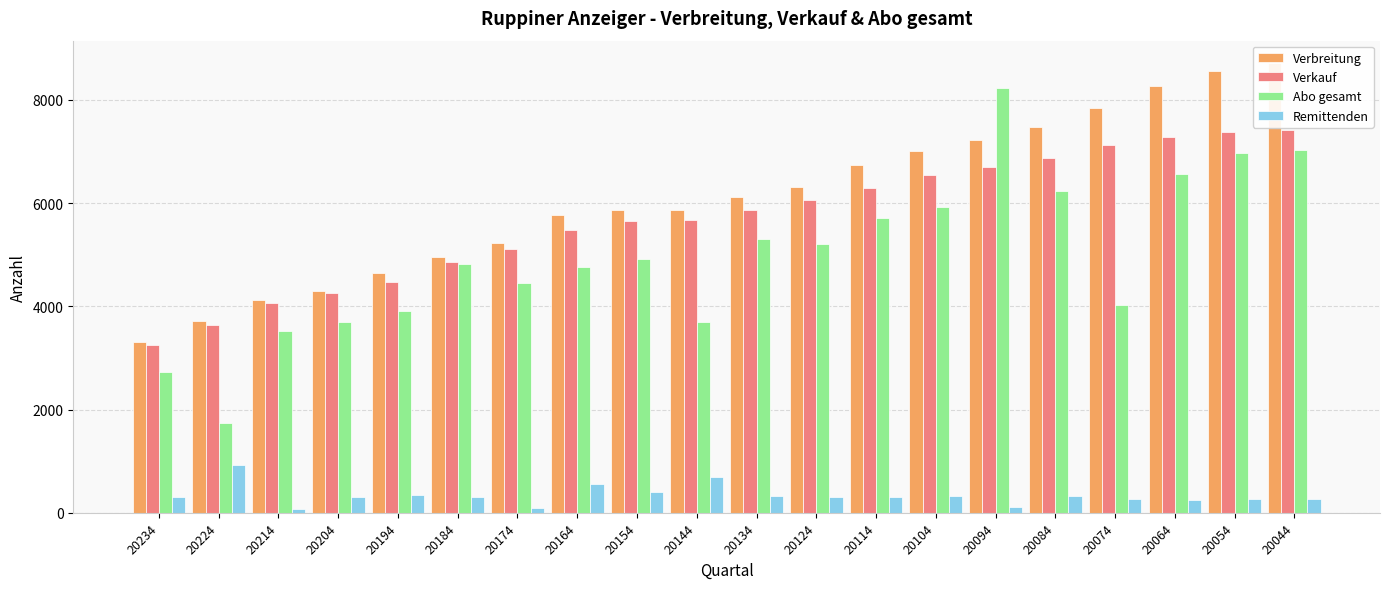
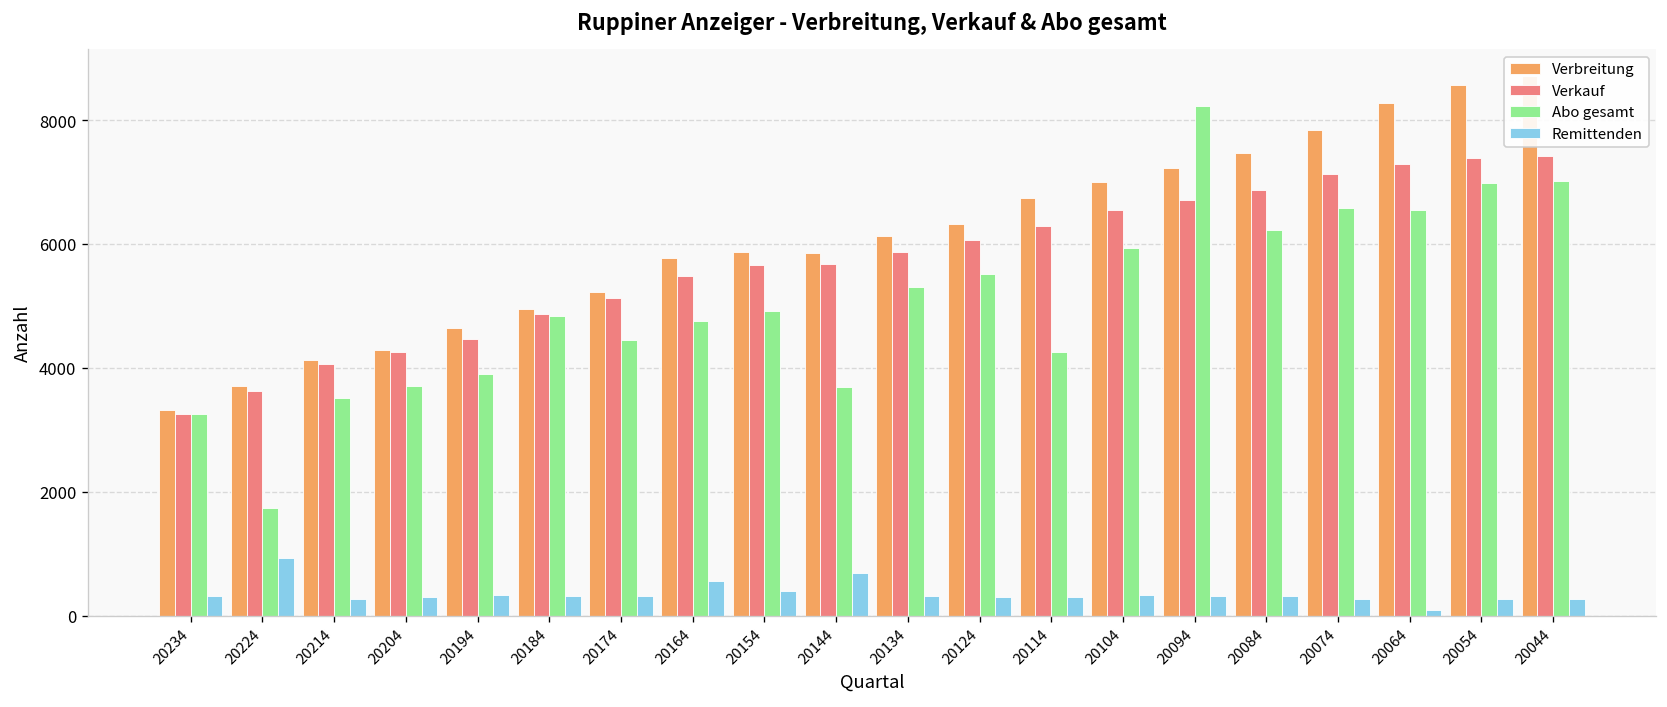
  {
    "Abo gesamt": {
-     "20234": 2700,
+     "20234": 3300,
      "20224": 1700,
      "20214": 3500,
      "20204": 3700,
      "20194": 3900,
      "20184": 4800,
      "20174": 4500,
      "20164": 4800,
      "20154": 4900,
      "20144": 3700,
      "20134": 5300,
-     "20124": 5200,
-     "20114": 5700,
+     "20124": 5500,
+     "20114": 4300,
      "20104": 5900,
      "20094": 8200,
      "20084": 6200,
-     "20074": 4000,
+     "20074": 6600,
      "20064": 6600,
      "20054": 7000,
      "20044": 7000
    },
    "Remittenden": {
      "20234": 300,
      "20224": 900,
-     "20214": 100,
+     "20214": 300,
      "20204": 300,
      "20194": 300,
      "20184": 300,
-     "20174": 100,
+     "20174": 300,
      "20164": 600,
      "20154": 400,
      "20144": 700,
      "20134": 300,
      "20124": 300,
      "20114": 300,
      "20104": 300,
-     "20094": 100,
+     "20094": 300,
      "20084": 300,
      "20074": 300,
-     "20064": 300,
+     "20064": 100,
      "20054": 300,
      "20044": 300
    }
  }
